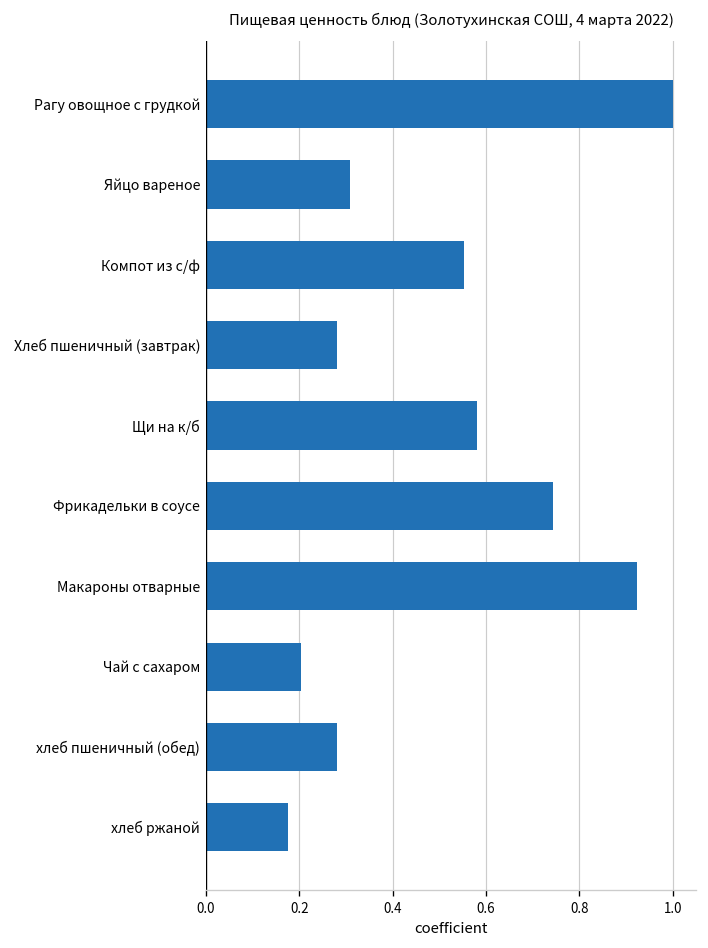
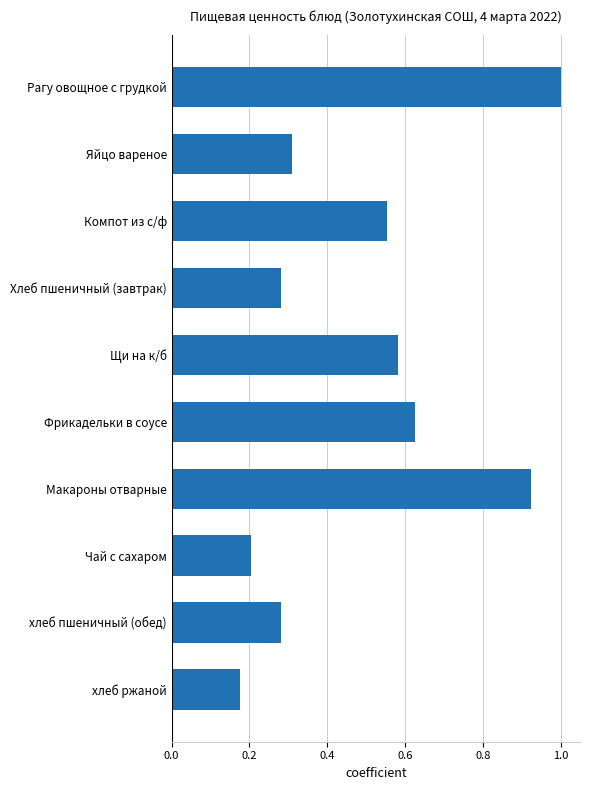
  {
    "Рагу овощное с грудкой": 1.00,
    "Яйцо вареное": 0.31,
    "Компот из с/ф": 0.55,
    "Хлеб пшеничный (завтрак)": 0.28,
    "Щи на к/б": 0.58,
-   "Фрикадельки в соусе": 0.74,
+   "Фрикадельки в соусе": 0.63,
    "Макароны отварные": 0.92,
    "Чай с сахаром": 0.20,
    "хлеб пшеничный (обед)": 0.28,
    "хлеб ржаной": 0.17
  }
